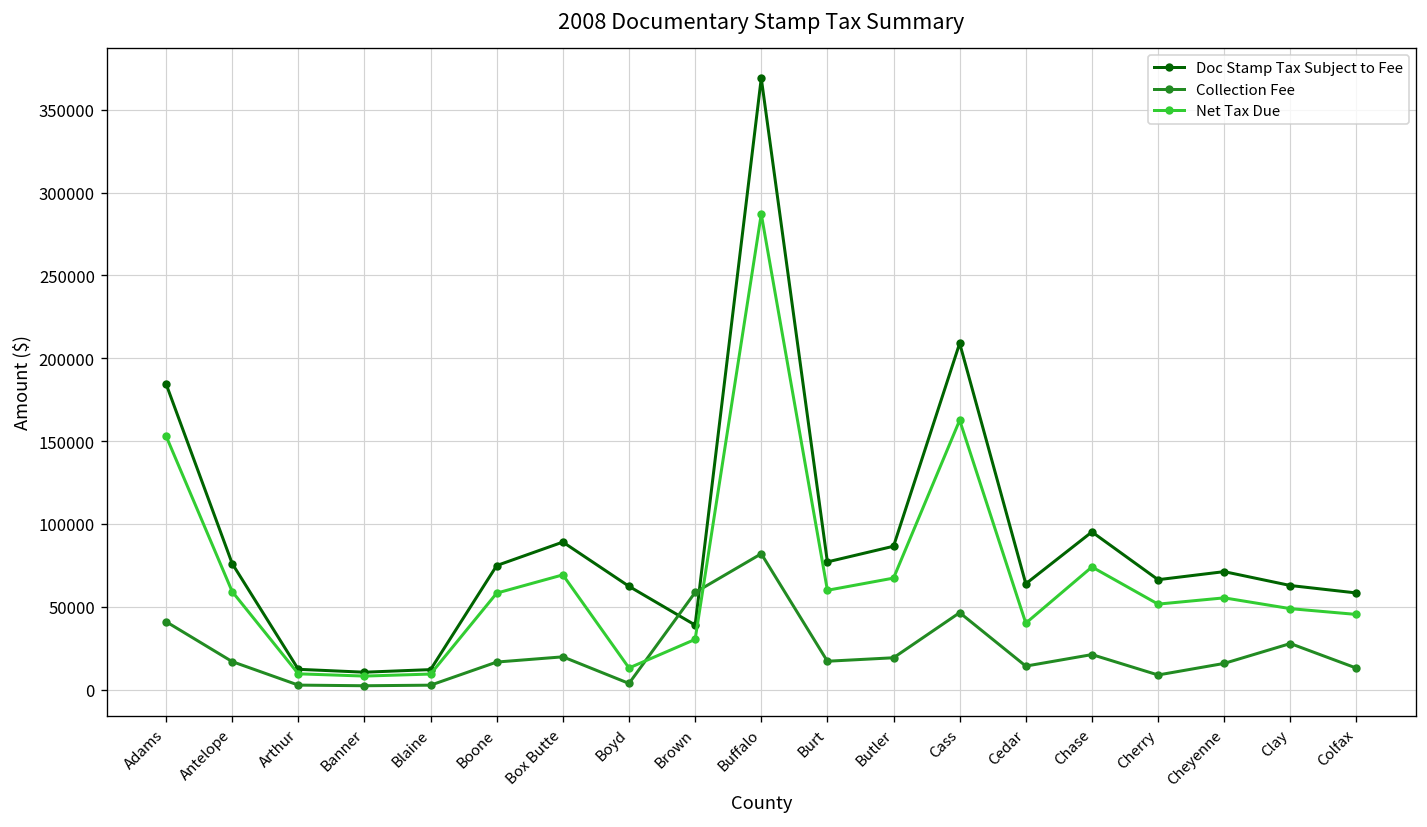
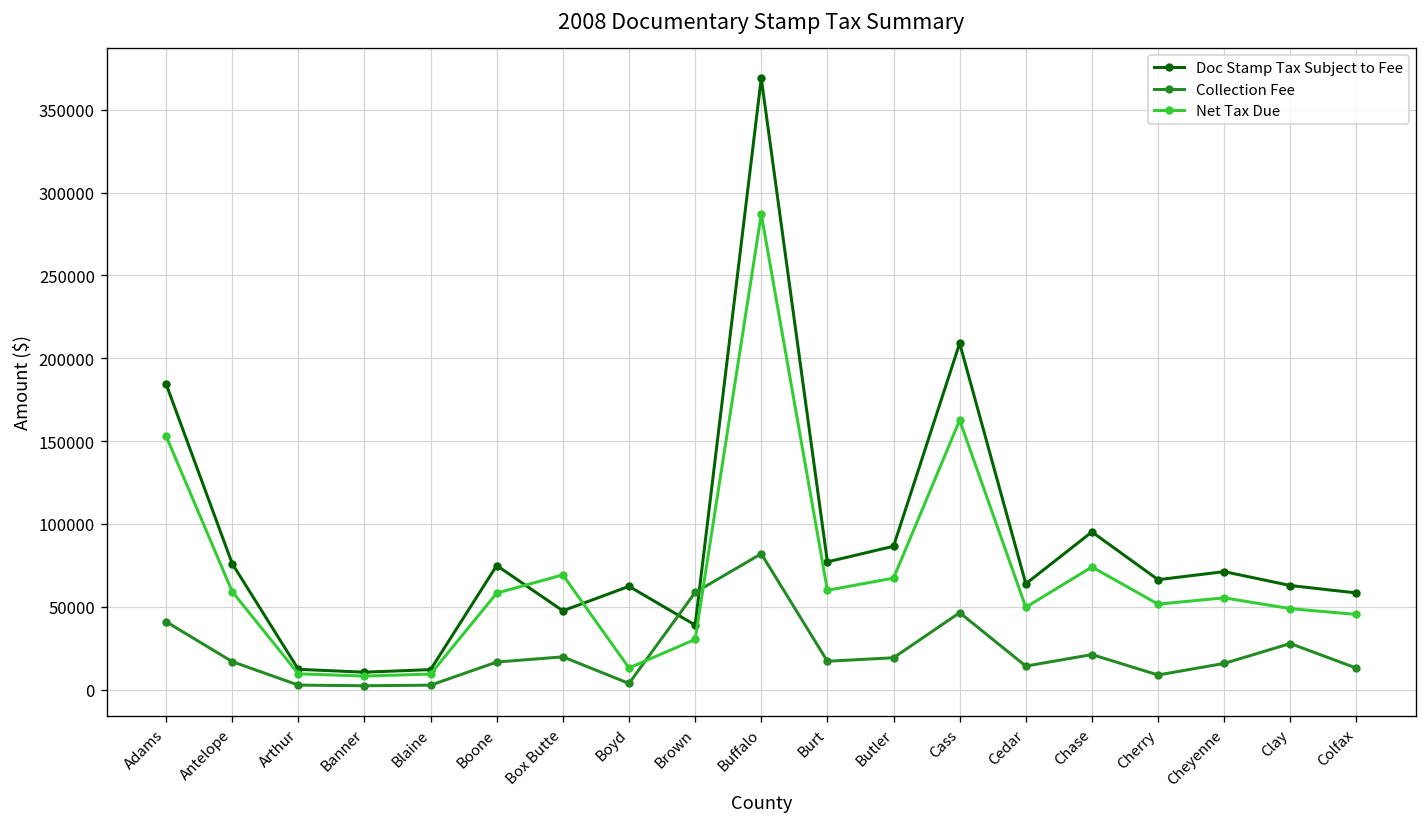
  {
    "Doc Stamp Tax Subject to Fee": {
      "Adams": 185000,
      "Antelope": 76000,
      "Arthur": 12000,
      "Banner": 11000,
      "Blaine": 12000,
      "Boone": 75000,
-     "Box Butte": 89000,
+     "Box Butte": 48000,
      "Boyd": 62000,
      "Brown": 39000,
      "Buffalo": 369000,
      "Burt": 77000,
      "Butler": 87000,
      "Cass": 209000,
      "Cedar": 64000,
      "Chase": 95000,
      "Cherry": 66000,
      "Cheyenne": 71000,
      "Clay": 63000,
      "Colfax": 58000
    },
    "Collection Fee": {
      "Adams": 41000,
      "Antelope": 17000,
      "Arthur": 3000,
      "Banner": 2000,
      "Blaine": 3000,
      "Boone": 17000,
      "Box Butte": 20000,
      "Boyd": 4000,
      "Brown": 59000,
      "Buffalo": 82000,
      "Burt": 17000,
      "Butler": 19000,
      "Cass": 46000,
      "Cedar": 14000,
      "Chase": 21000,
      "Cherry": 9000,
      "Cheyenne": 16000,
      "Clay": 28000,
      "Colfax": 13000
    },
    "Net Tax Due": {
      "Adams": 153000,
      "Antelope": 59000,
      "Arthur": 10000,
      "Banner": 8000,
      "Blaine": 9000,
      "Boone": 58000,
      "Box Butte": 69000,
      "Boyd": 13000,
      "Brown": 30000,
      "Buffalo": 287000,
      "Burt": 60000,
      "Butler": 67000,
      "Cass": 163000,
-     "Cedar": 40000,
+     "Cedar": 50000,
      "Chase": 74000,
      "Cherry": 52000,
      "Cheyenne": 55000,
      "Clay": 49000,
      "Colfax": 45000
    }
  }
